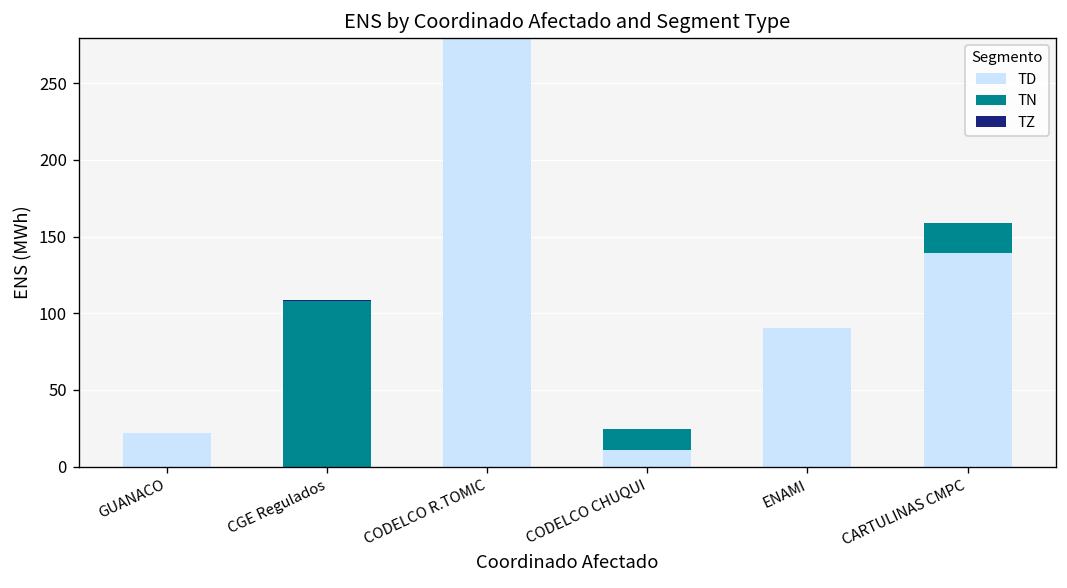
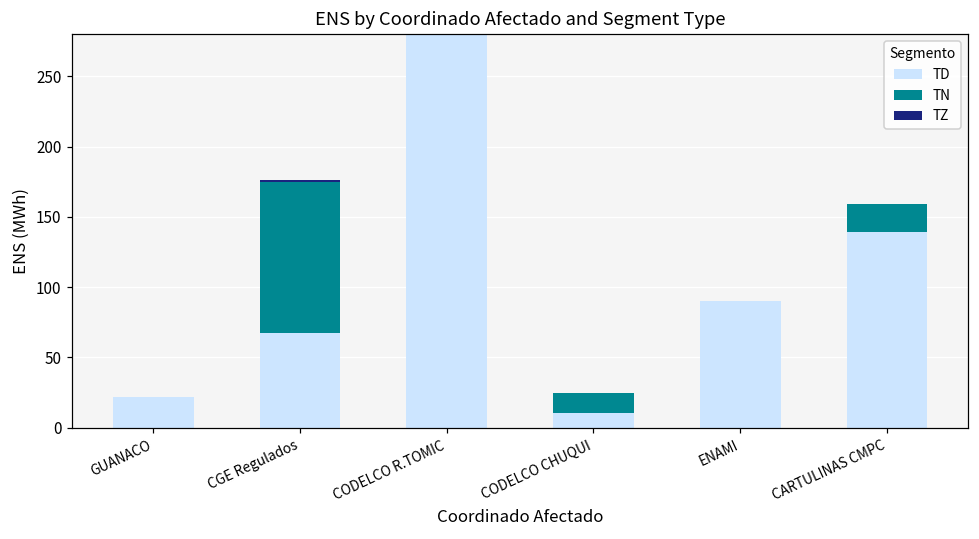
  {
    "TD": {
      "GUANACO": 22,
-     "CGE Regulados": 0,
+     "CGE Regulados": 67,
      "CODELCO R.TOMIC": 280,
      "CODELCO CHUQUI": 11,
      "ENAMI": 90,
      "CARTULINAS CMPC": 139
    },
    "TN": {
      "GUANACO": 0,
      "CGE Regulados": 108,
      "CODELCO R.TOMIC": 0,
      "CODELCO CHUQUI": 14,
      "ENAMI": 0,
      "CARTULINAS CMPC": 20
    },
    "TZ": {
      "GUANACO": 0,
      "CODELCO R.TOMIC": 0,
      "CODELCO CHUQUI": 0,
      "ENAMI": 0,
      "CARTULINAS CMPC": 0
    }
  }
